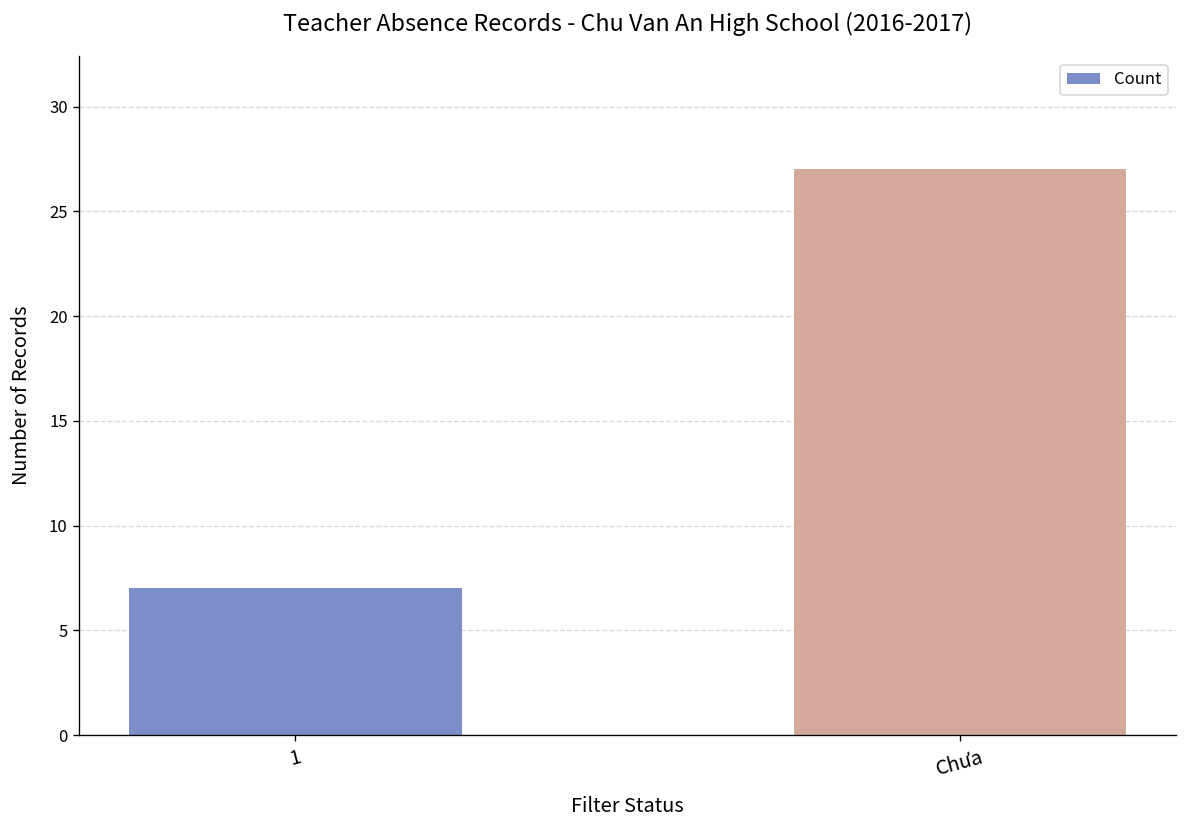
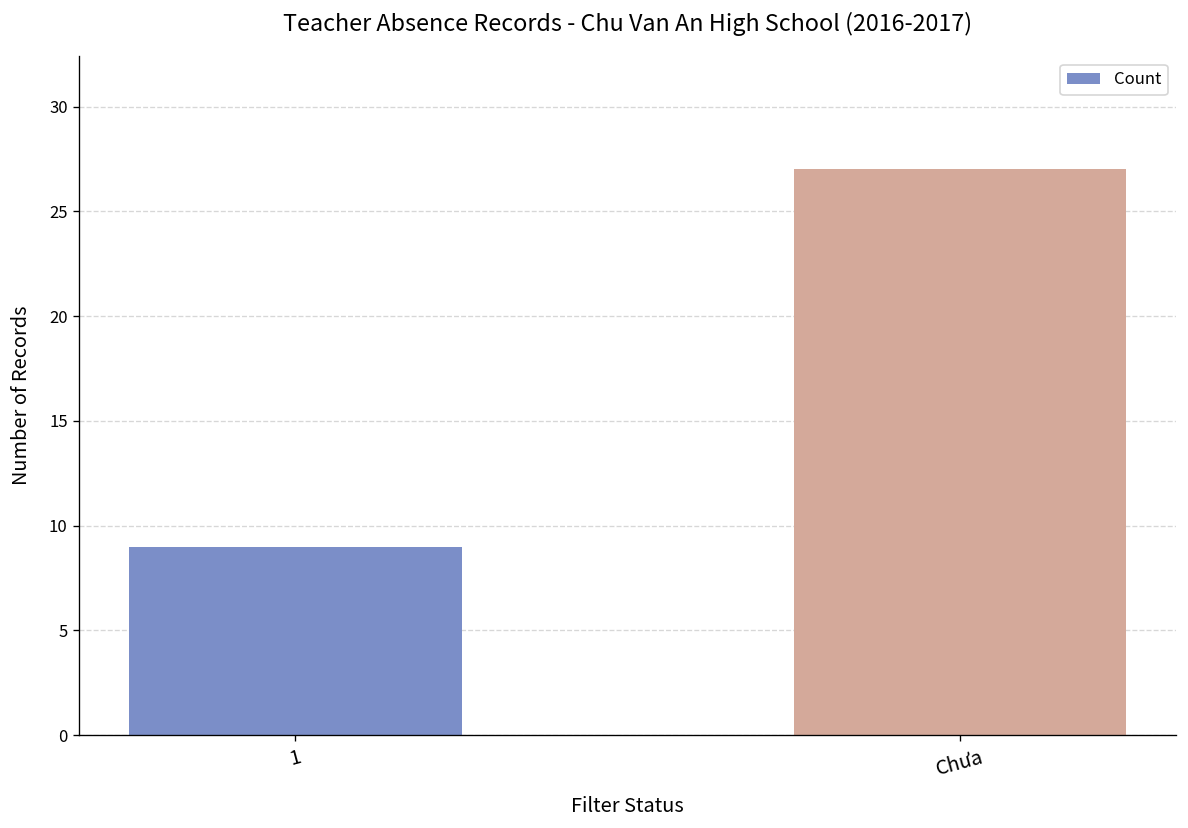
  {
-   "1": 7,
+   "1": 9,
    "Chưa": 27
  }
